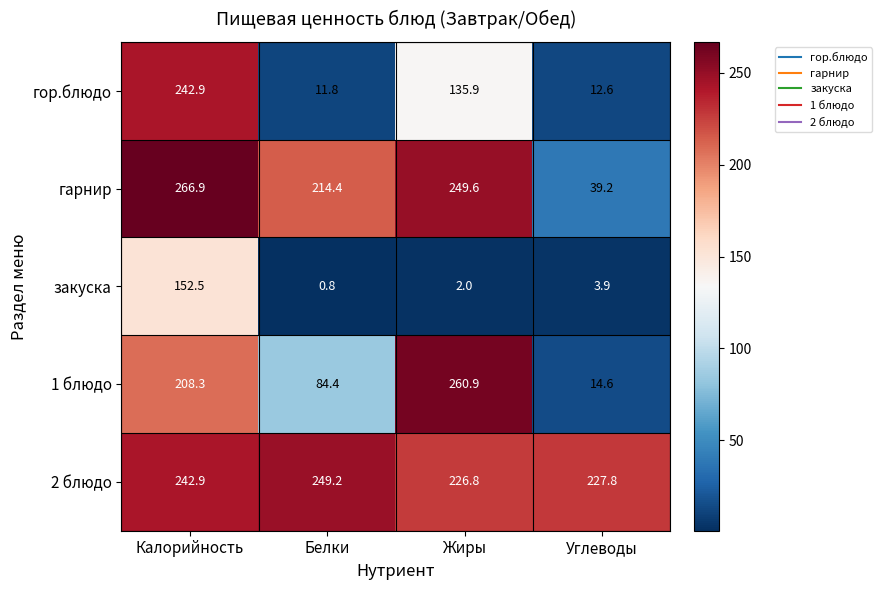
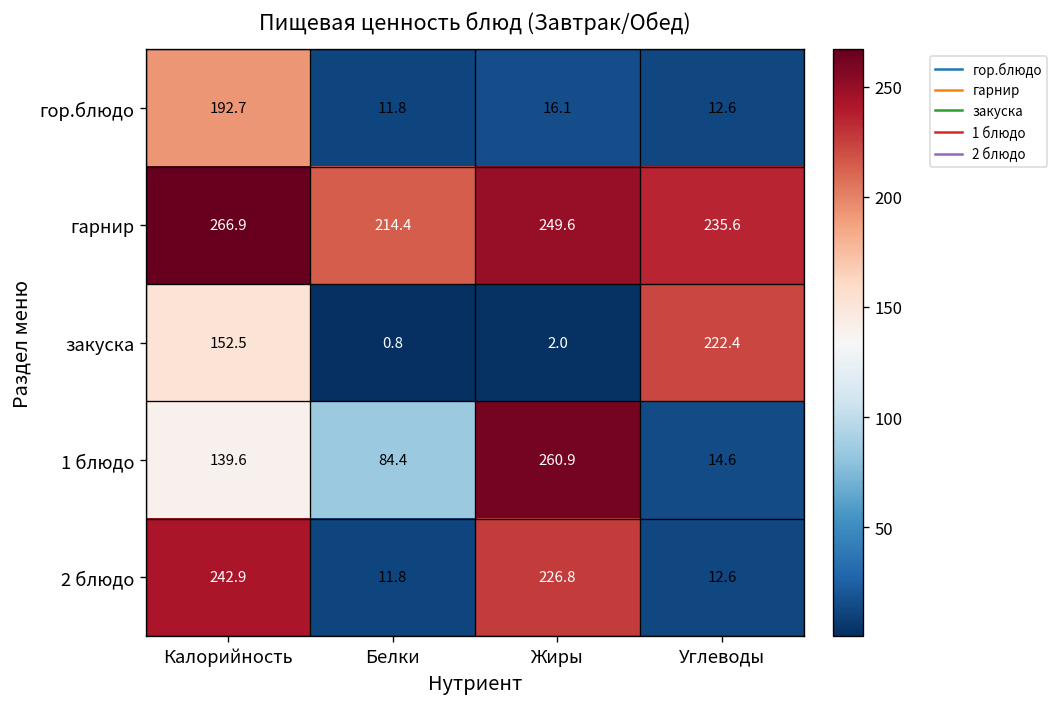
  {
    "гор.блюдо": {
-     "Калорийность": 242.9,
+     "Калорийность": 192.7,
      "Белки": 11.8,
-     "Жиры": 135.9,
+     "Жиры": 16.1,
      "Углеводы": 12.6
    },
    "гарнир": {
      "Калорийность": 266.9,
      "Белки": 214.4,
      "Жиры": 249.6,
-     "Углеводы": 39.2
+     "Углеводы": 235.6
    },
    "закуска": {
      "Калорийность": 152.5,
      "Белки": 0.8,
      "Жиры": 2.0,
-     "Углеводы": 3.9
+     "Углеводы": 222.4
    },
    "1 блюдо": {
-     "Калорийность": 208.3,
+     "Калорийность": 139.6,
      "Белки": 84.4,
      "Жиры": 260.9,
      "Углеводы": 14.6
    },
    "2 блюдо": {
      "Калорийность": 242.9,
-     "Белки": 249.2,
+     "Белки": 11.8,
      "Жиры": 226.8,
-     "Углеводы": 227.8
+     "Углеводы": 12.6
    }
  }
